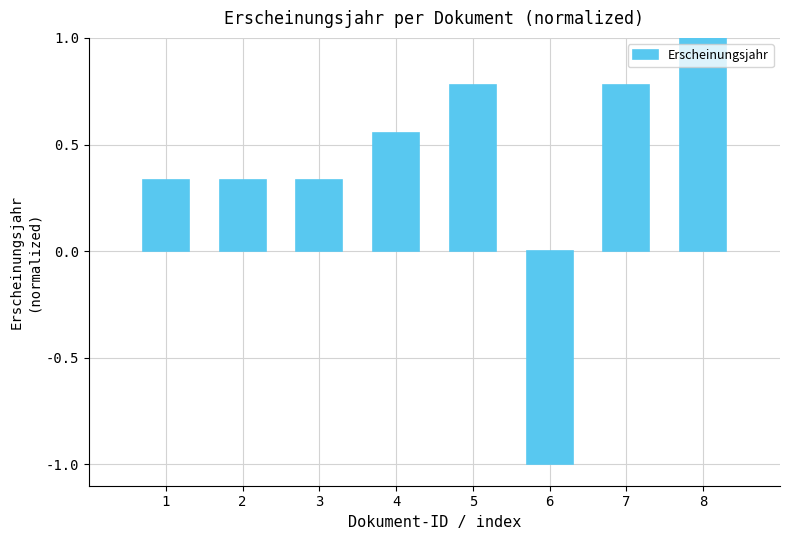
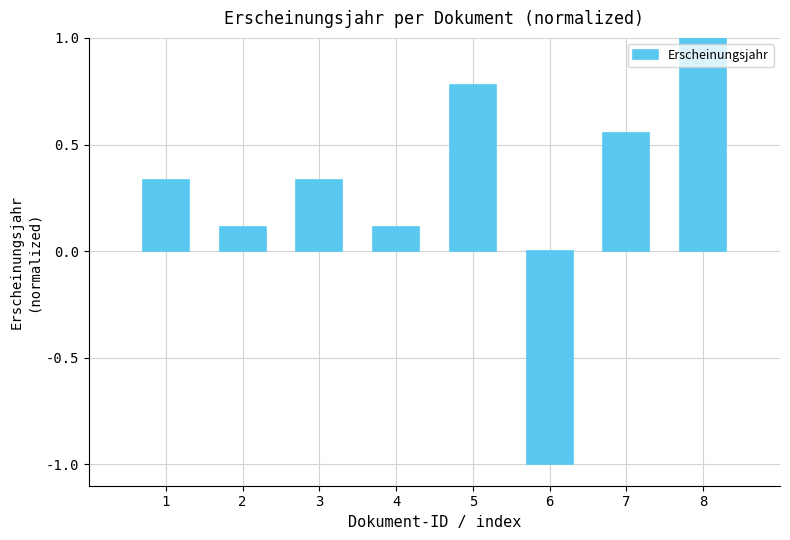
  {
    "1": 0.33,
-   "2": 0.33,
+   "2": 0.11,
    "3": 0.33,
-   "4": 0.56,
+   "4": 0.11,
    "5": 0.78,
    "6": -1.00,
-   "7": 0.78,
+   "7": 0.56,
    "8": 1.00
  }
